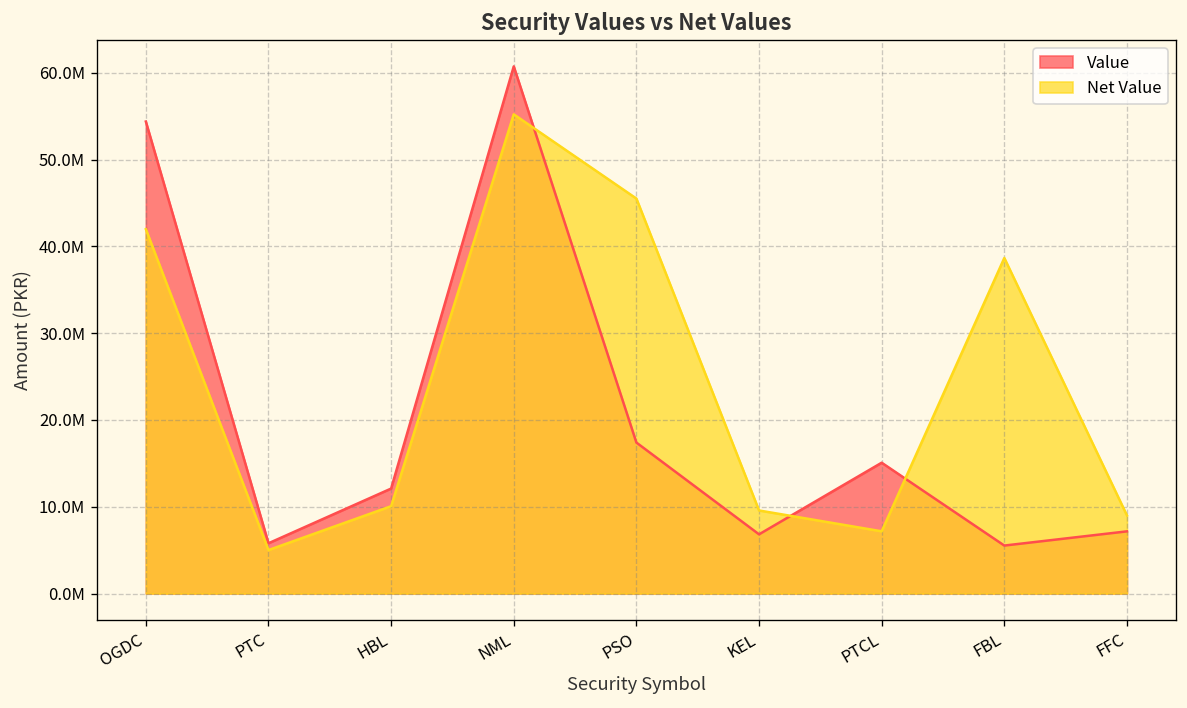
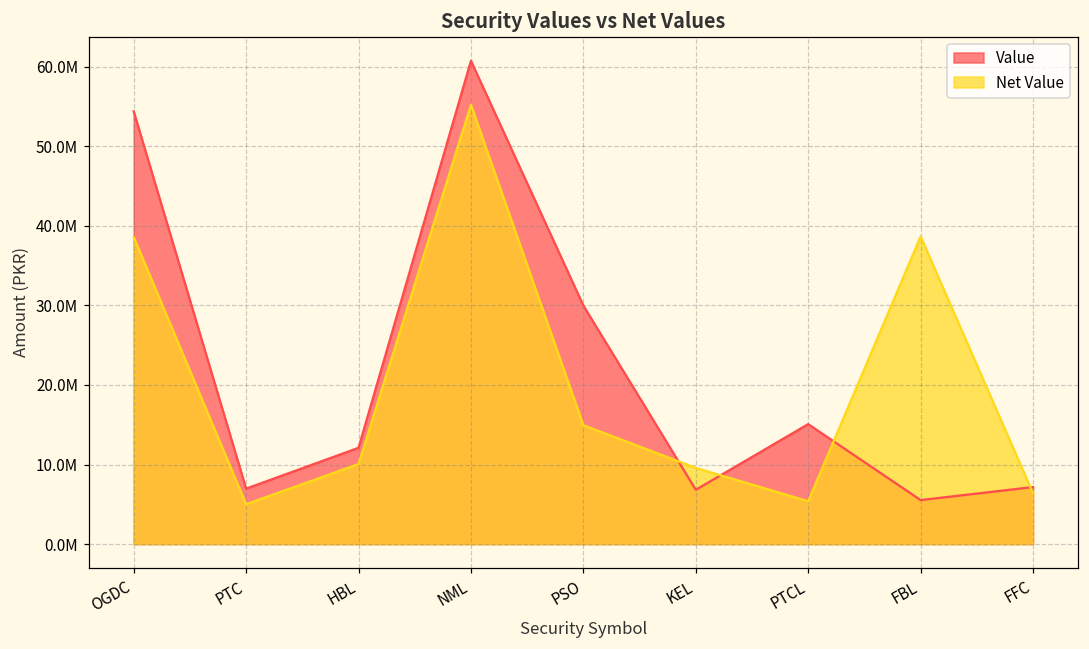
  {
    "Value": {
      "OGDC": 54000000,
-     "PTC": 6000000,
+     "PTC": 7000000,
      "HBL": 12000000,
      "NML": 61000000,
-     "PSO": 17000000,
+     "PSO": 30000000,
      "KEL": 7000000,
      "PTCL": 15000000,
      "FBL": 6000000,
      "FFC": 7000000
    },
    "Net Value": {
-     "OGDC": 42000000,
+     "OGDC": 39000000,
      "PTC": 5000000,
      "HBL": 10000000,
      "NML": 55000000,
-     "PSO": 46000000,
+     "PSO": 15000000,
      "KEL": 10000000,
-     "PTCL": 7000000,
+     "PTCL": 5000000,
      "FBL": 39000000,
-     "FFC": 9000000
+     "FFC": 6000000
    }
  }
